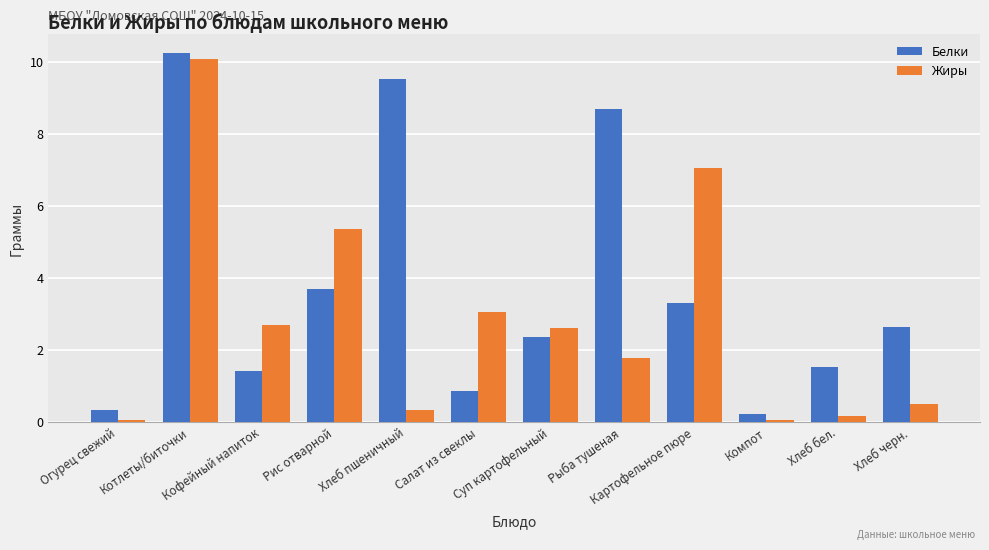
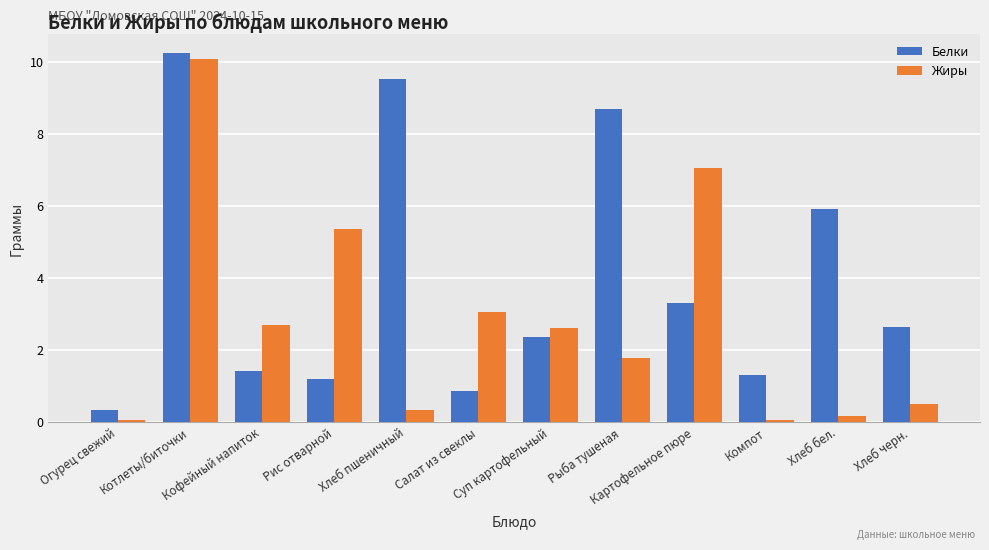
  {
    "Белки": {
      "Огурец свежий": 0.3,
      "Котлеты/биточки": 10.3,
      "Кофейный напиток": 1.4,
-     "Рис отварной": 3.7,
+     "Рис отварной": 1.2,
      "Хлеб пшеничный": 9.5,
      "Салат из свеклы": 0.9,
      "Суп картофельный": 2.4,
      "Рыба тушеная": 8.7,
      "Картофельное пюре": 3.3,
-     "Компот": 0.2,
-     "Хлеб бел.": 1.5,
+     "Компот": 1.3,
+     "Хлеб бел.": 5.9,
      "Хлеб черн.": 2.6
    },
    "Жиры": {
      "Котлеты/биточки": 10.1,
      "Кофейный напиток": 2.7,
      "Рис отварной": 5.4,
      "Хлеб пшеничный": 0.3,
      "Салат из свеклы": 3.1,
      "Суп картофельный": 2.6,
      "Рыба тушеная": 1.8,
      "Картофельное пюре": 7.1,
      "Хлеб бел.": 0.2,
      "Хлеб черн.": 0.5
    }
  }
